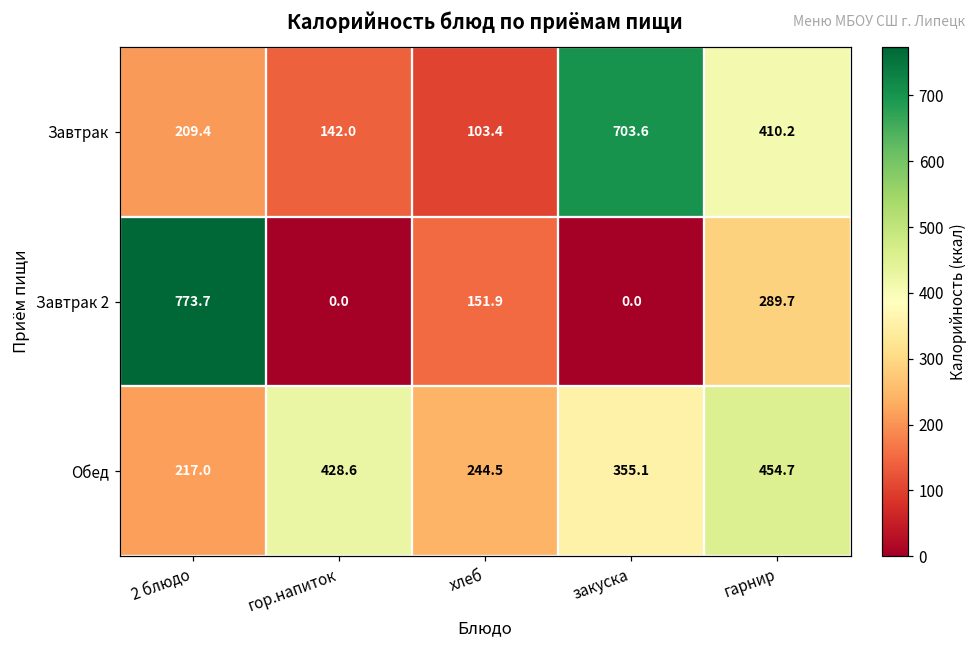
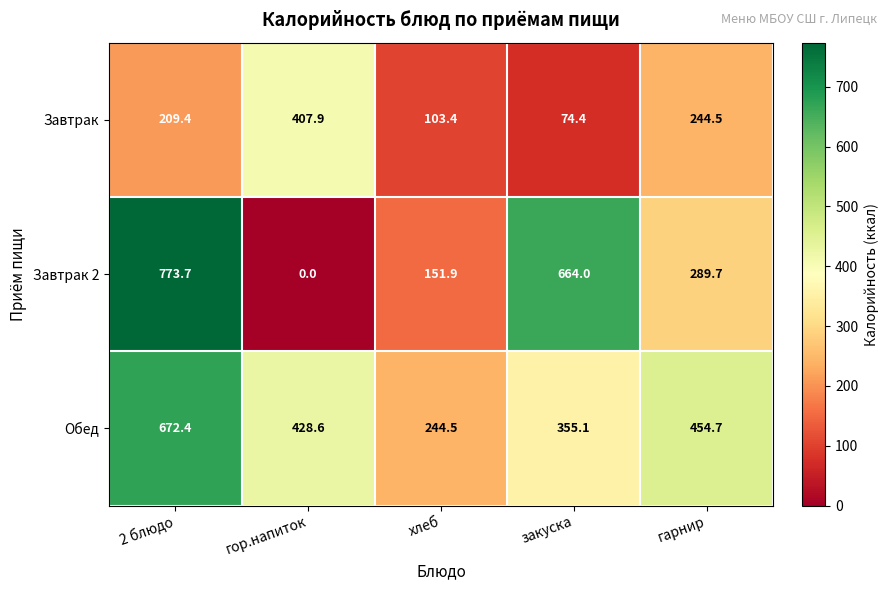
  {
    "Завтрак": {
      "2 блюдо": 209.4,
-     "гор.напиток": 142.0,
+     "гор.напиток": 407.9,
      "хлеб": 103.4,
-     "закуска": 703.6,
-     "гарнир": 410.2
+     "закуска": 74.4,
+     "гарнир": 244.5
    },
    "Завтрак 2": {
      "2 блюдо": 773.7,
      "гор.напиток": 0.0,
      "хлеб": 151.9,
-     "закуска": 0.0,
+     "закуска": 664.0,
      "гарнир": 289.7
    },
    "Обед": {
-     "2 блюдо": 217.0,
+     "2 блюдо": 672.4,
      "гор.напиток": 428.6,
      "хлеб": 244.5,
      "закуска": 355.1,
      "гарнир": 454.7
    }
  }
